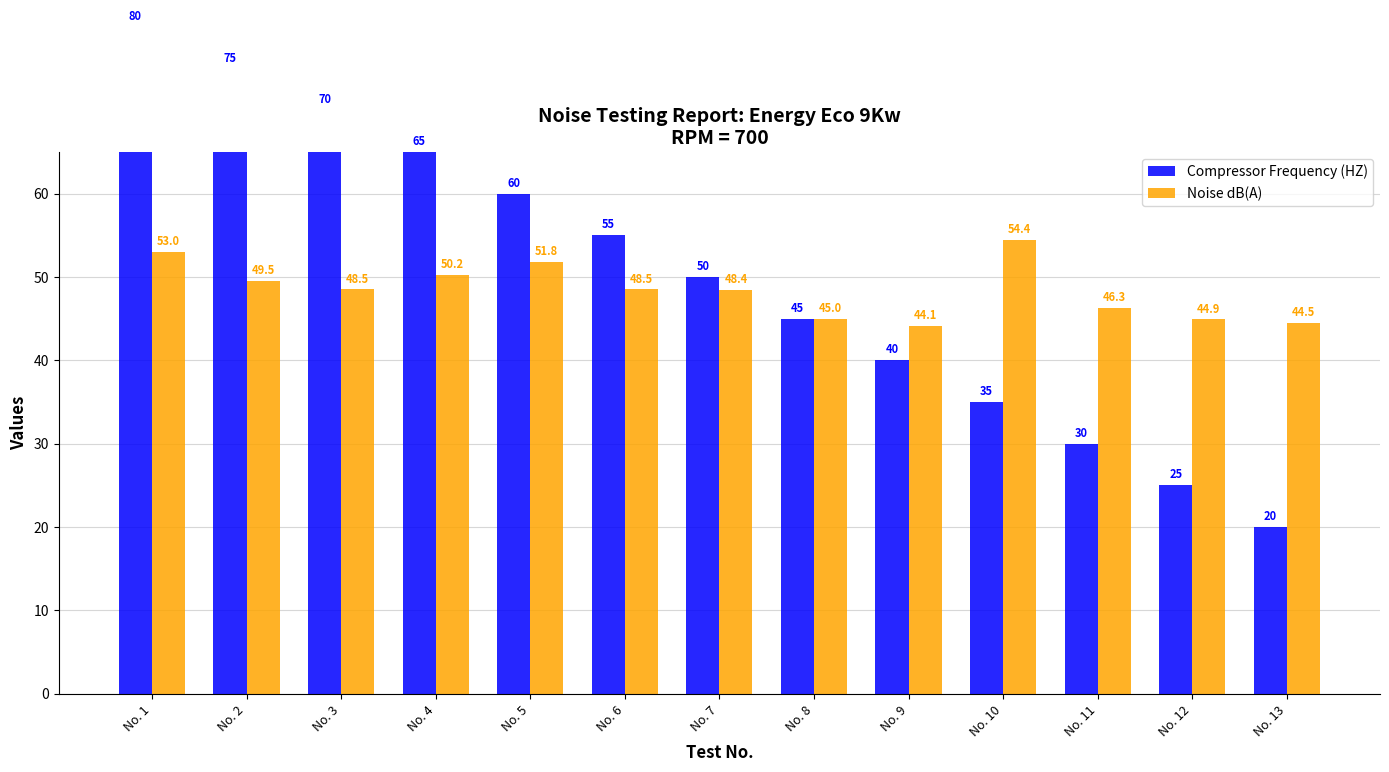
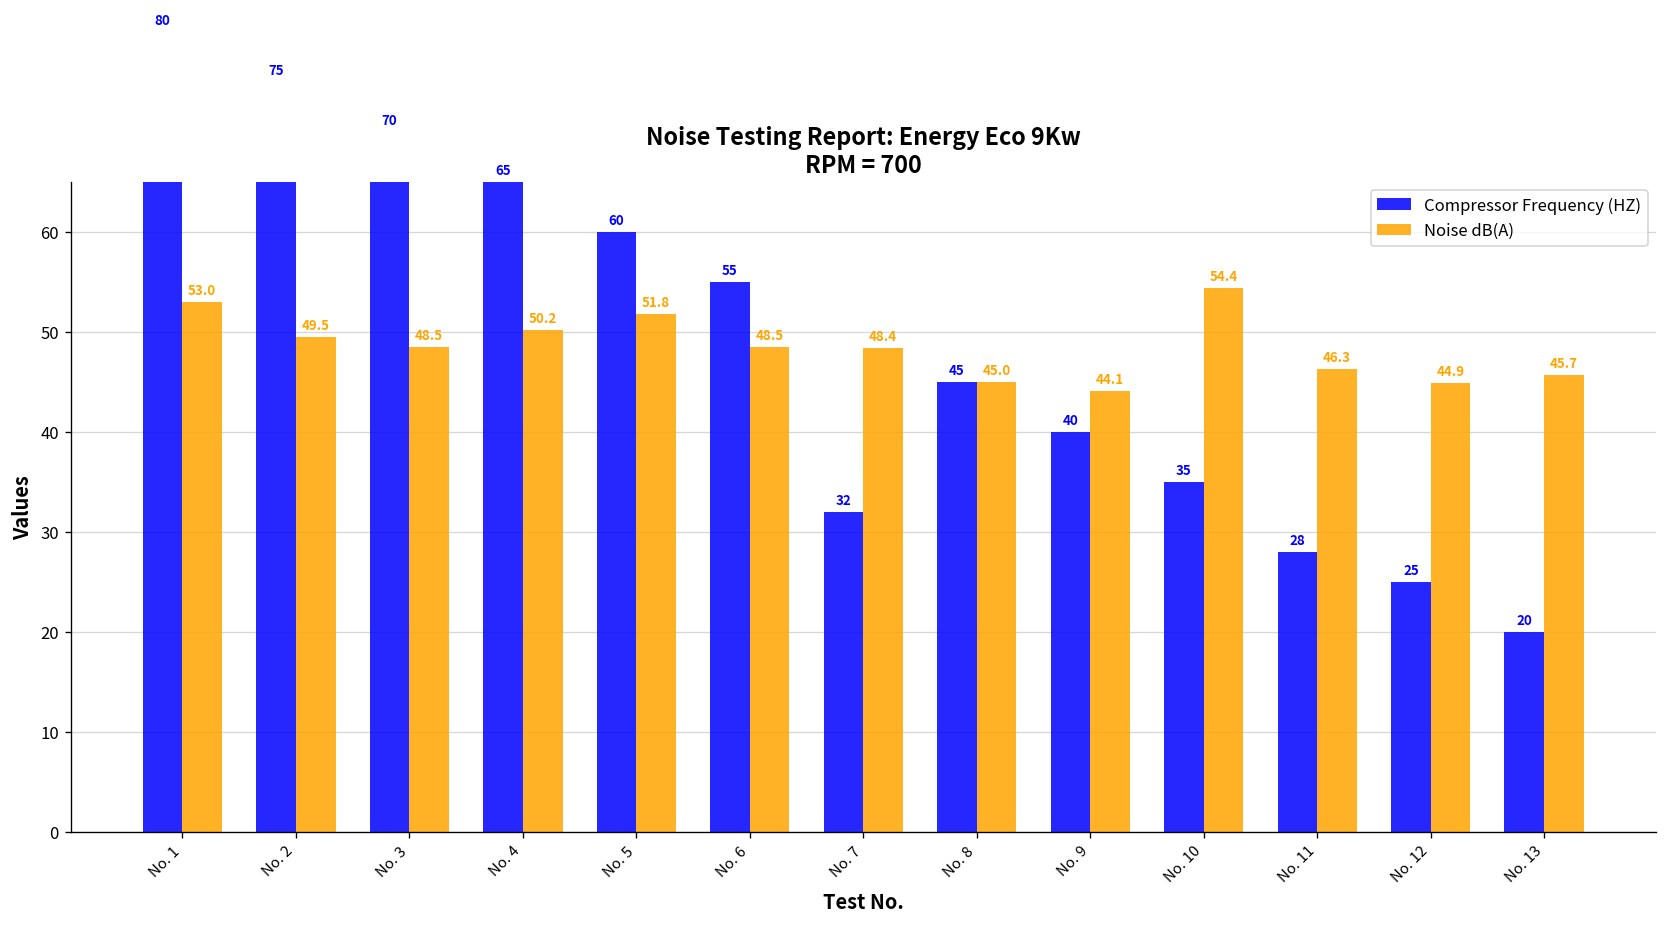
  {
    "Compressor Frequency (HZ)": {
      "No. 4": 65,
      "No. 5": 60,
      "No. 6": 55,
-     "No. 7": 50,
+     "No. 7": 32,
      "No. 8": 45,
      "No. 9": 40,
      "No. 10": 35,
-     "No. 11": 30,
+     "No. 11": 28,
      "No. 12": 25,
      "No. 13": 20
    },
    "Noise dB(A)": {
      "No. 1": 53.0,
      "No. 2": 49.5,
      "No. 3": 48.5,
      "No. 4": 50.2,
      "No. 5": 51.8,
      "No. 6": 48.5,
      "No. 7": 48.4,
      "No. 8": 45.0,
      "No. 9": 44.1,
      "No. 10": 54.4,
      "No. 11": 46.3,
      "No. 12": 44.9,
-     "No. 13": 44.5
+     "No. 13": 45.7
    }
  }
